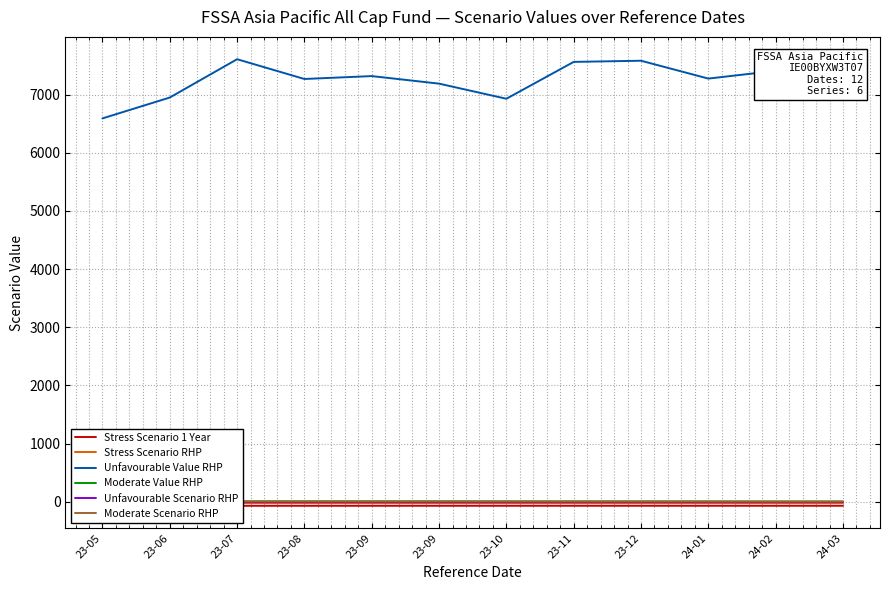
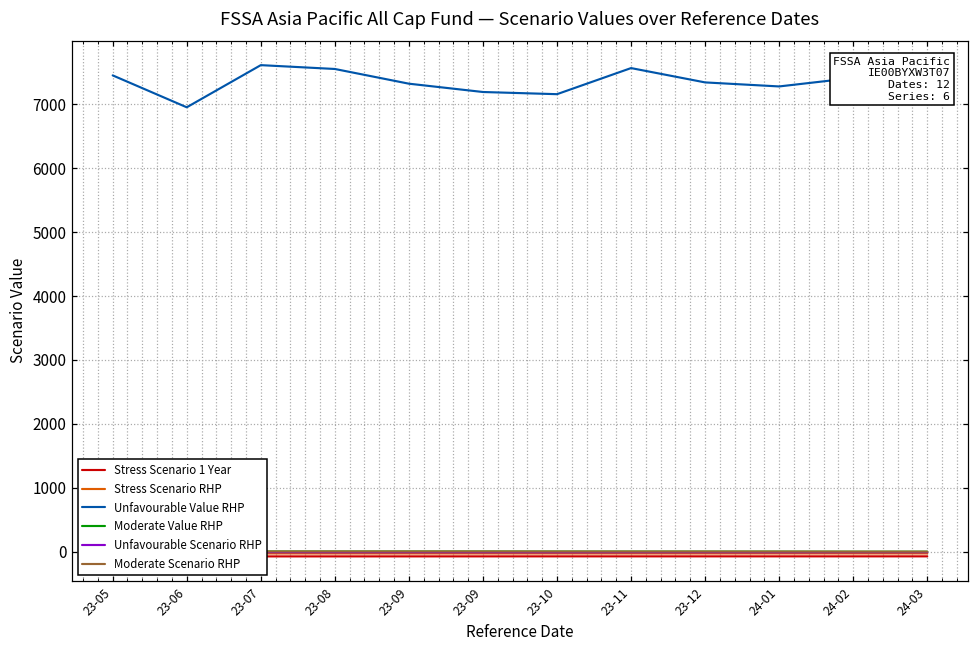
  {
    "Stress Scenario 1 Year": {
      "23-08": -100,
      "23-10": -100,
      "23-11": -100,
      "23-12": -100,
      "24-01": -100,
      "24-02": -100,
      "24-03": -100
    },
    "Unfavourable Value RHP": {
-     "23-05": 6600,
+     "23-05": 7500,
      "23-06": 7000,
      "23-07": 7600,
-     "23-08": 7300,
-     "23-10": 6900,
+     "23-08": 7600,
+     "23-10": 7200,
      "23-11": 7600,
-     "23-12": 7600,
+     "23-12": 7300,
      "24-01": 7300
    }
  }
